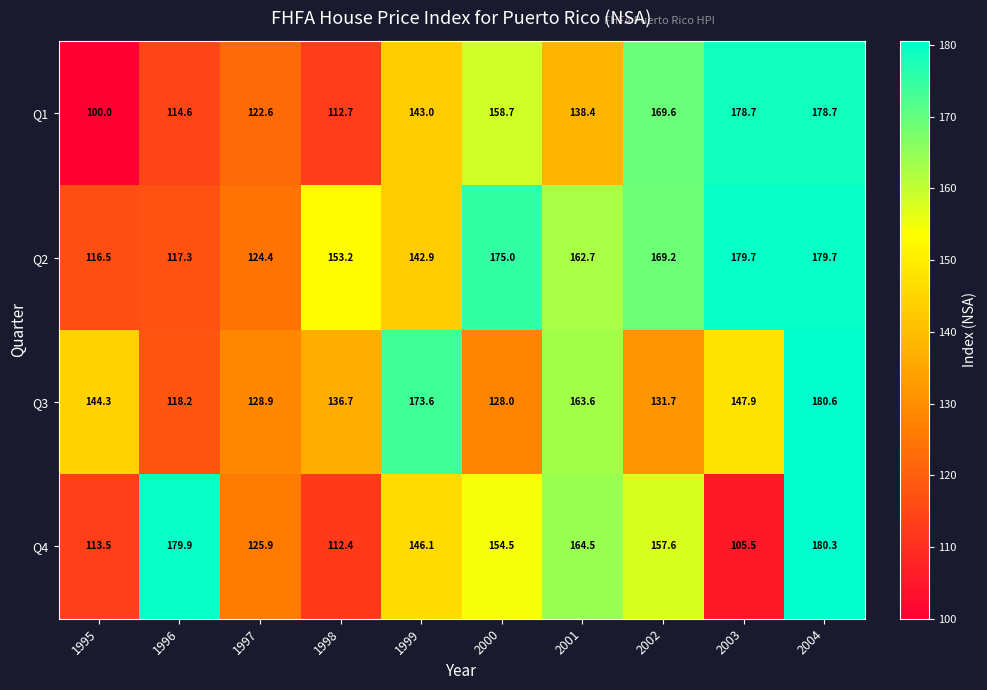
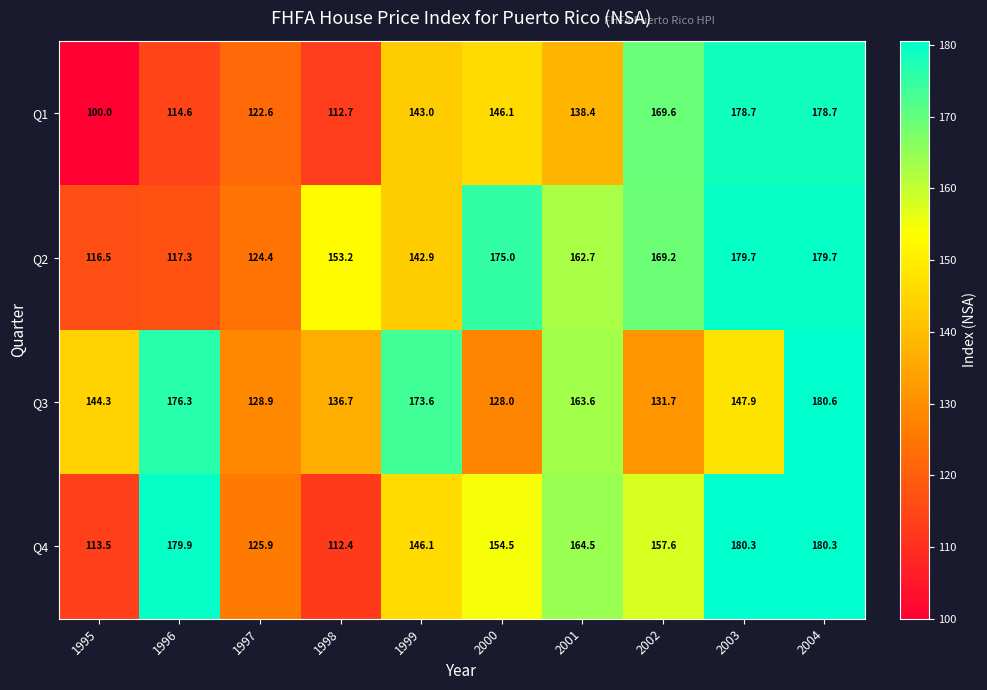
  {
    "Q1": {
      "1995": 100.0,
      "1996": 114.6,
      "1997": 122.6,
      "1998": 112.7,
      "1999": 143.0,
-     "2000": 158.7,
+     "2000": 146.1,
      "2001": 138.4,
      "2002": 169.6,
      "2003": 178.7,
      "2004": 178.7
    },
    "Q2": {
      "1995": 116.5,
      "1996": 117.3,
      "1997": 124.4,
      "1998": 153.2,
      "1999": 142.9,
      "2000": 175.0,
      "2001": 162.7,
      "2002": 169.2,
      "2003": 179.7,
      "2004": 179.7
    },
    "Q3": {
      "1995": 144.3,
-     "1996": 118.2,
+     "1996": 176.3,
      "1997": 128.9,
      "1998": 136.7,
      "1999": 173.6,
      "2000": 128.0,
      "2001": 163.6,
      "2002": 131.7,
      "2003": 147.9,
      "2004": 180.6
    },
    "Q4": {
      "1995": 113.5,
      "1996": 179.9,
      "1997": 125.9,
      "1998": 112.4,
      "1999": 146.1,
      "2000": 154.5,
      "2001": 164.5,
      "2002": 157.6,
-     "2003": 105.5,
+     "2003": 180.3,
      "2004": 180.3
    }
  }
